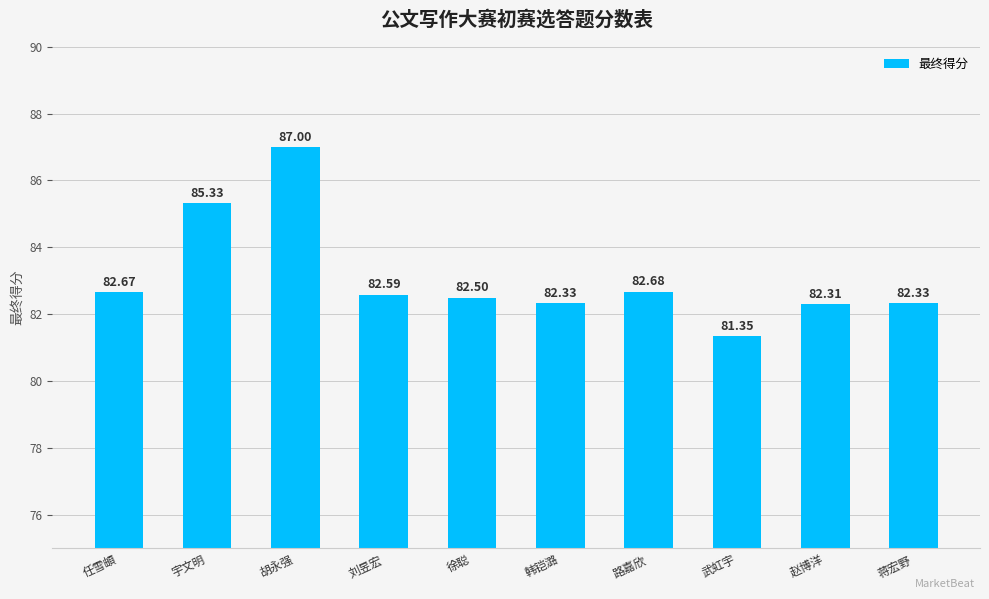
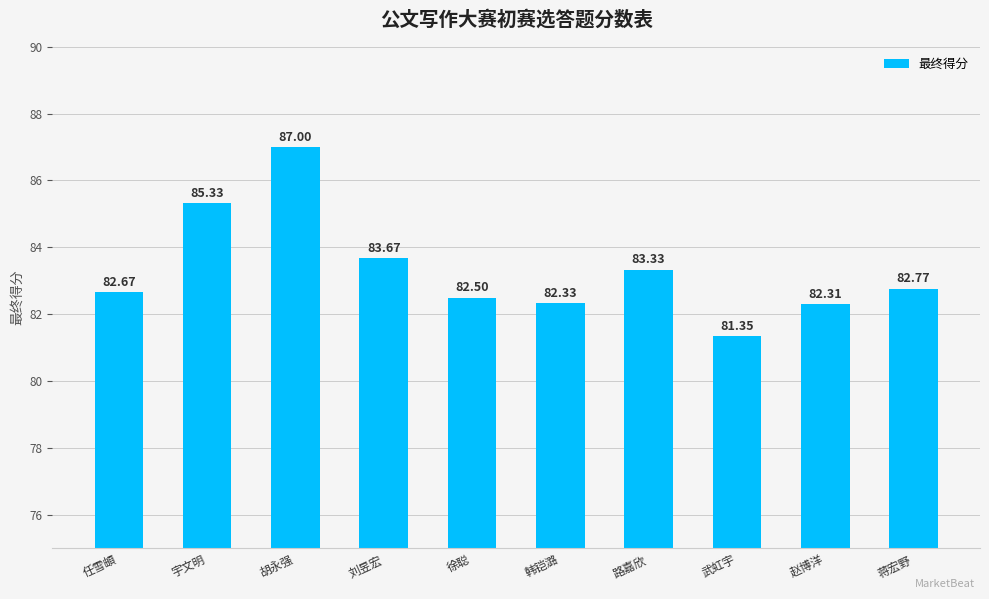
  {
    "任雪頔": 82.67,
    "宇文明": 85.33,
    "胡永强": 87.00,
-   "刘昱宏": 82.59,
+   "刘昱宏": 83.67,
    "徐聪": 82.50,
    "韩铠潞": 82.33,
-   "路嘉欣": 82.68,
+   "路嘉欣": 83.33,
    "武虹宇": 81.35,
    "赵博洋": 82.31,
-   "蒋宏野": 82.33
+   "蒋宏野": 82.77
  }
